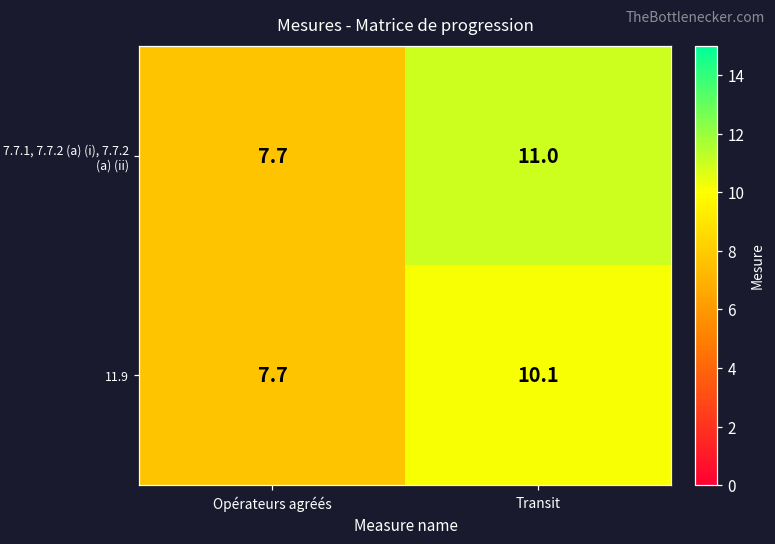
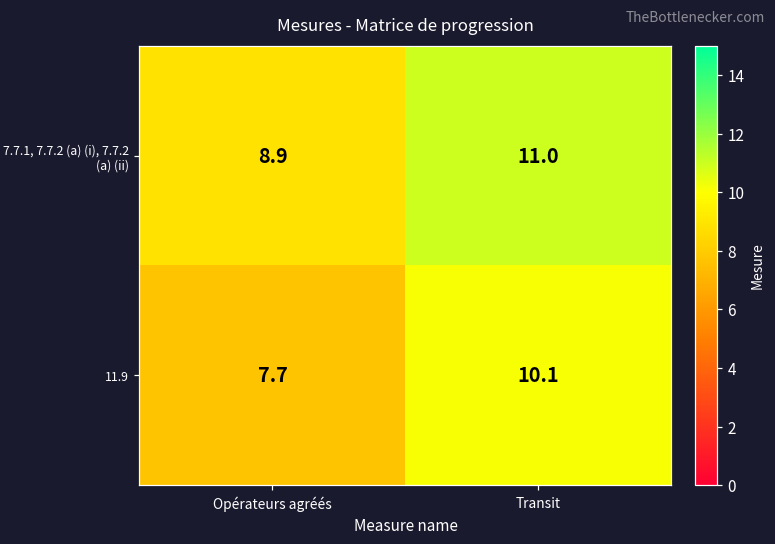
  {
    "7.7.1, 7.7.2 (a) (i), 7.7.2 (a) (ii)": {
-     "Opérateurs agréés": 7.7,
+     "Opérateurs agréés": 8.9,
      "Transit": 11.0
    },
    "11.9": {
      "Opérateurs agréés": 7.7,
      "Transit": 10.1
    }
  }
